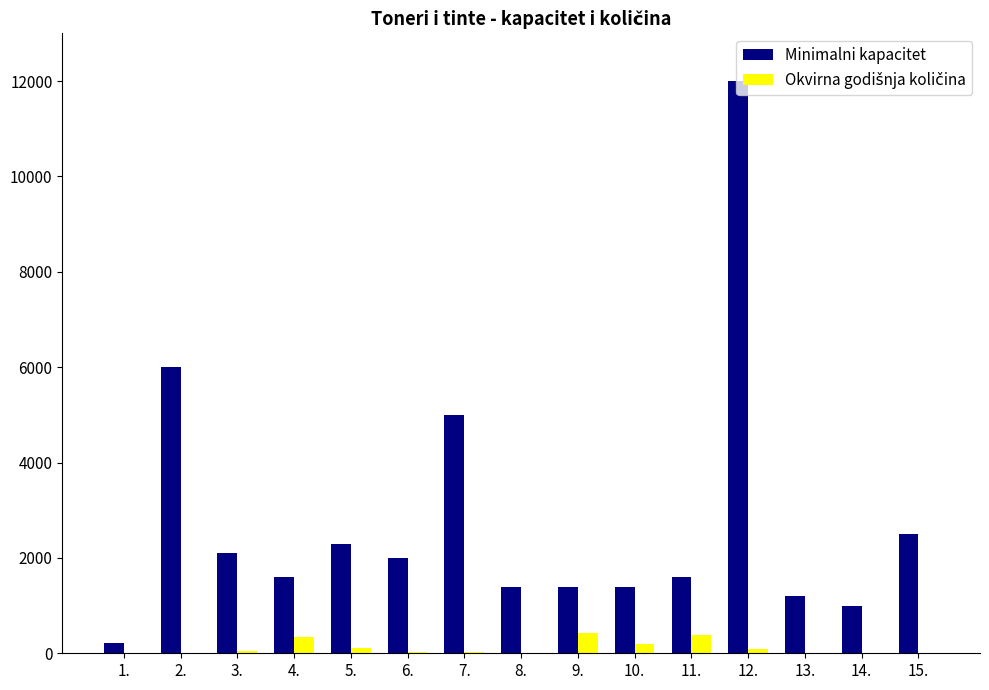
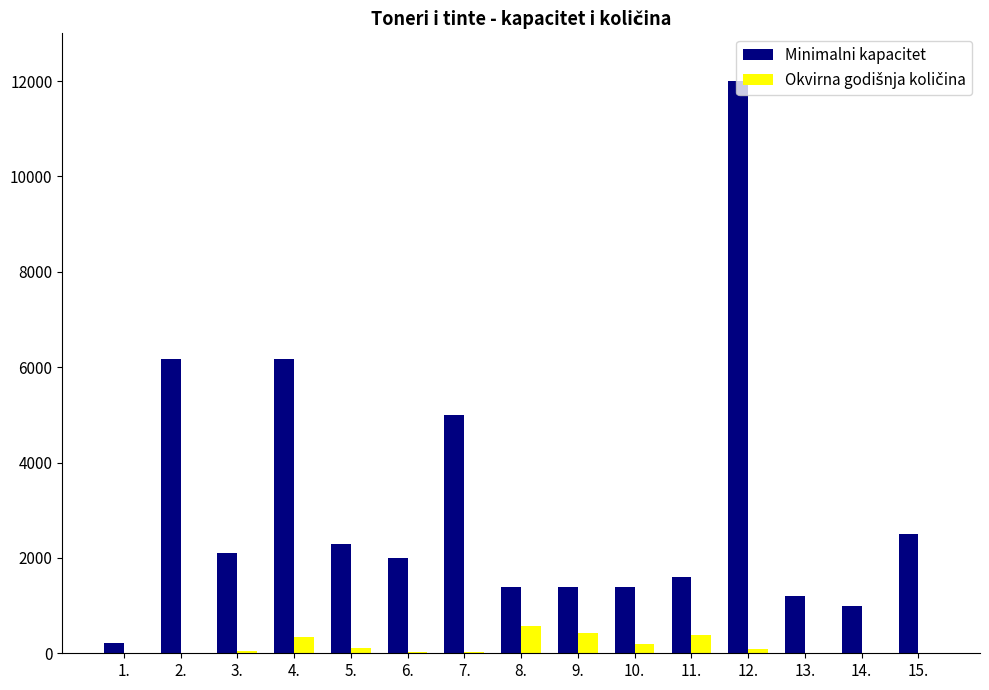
  {
    "Minimalni kapacitet": {
      "1.": 200,
-     "2.": 6000,
+     "2.": 6200,
      "3.": 2100,
-     "4.": 1600,
+     "4.": 6200,
      "5.": 2300,
      "6.": 2000,
      "7.": 5000,
      "8.": 1400,
      "9.": 1400,
      "10.": 1400,
      "11.": 1600,
      "13.": 1200,
      "14.": 1000,
      "15.": 2500
    },
    "Okvirna godišnja količina": {
      "4.": 400,
      "5.": 100,
-     "8.": 0,
+     "8.": 600,
      "9.": 400,
      "10.": 200,
      "11.": 400,
      "12.": 100
    }
  }
